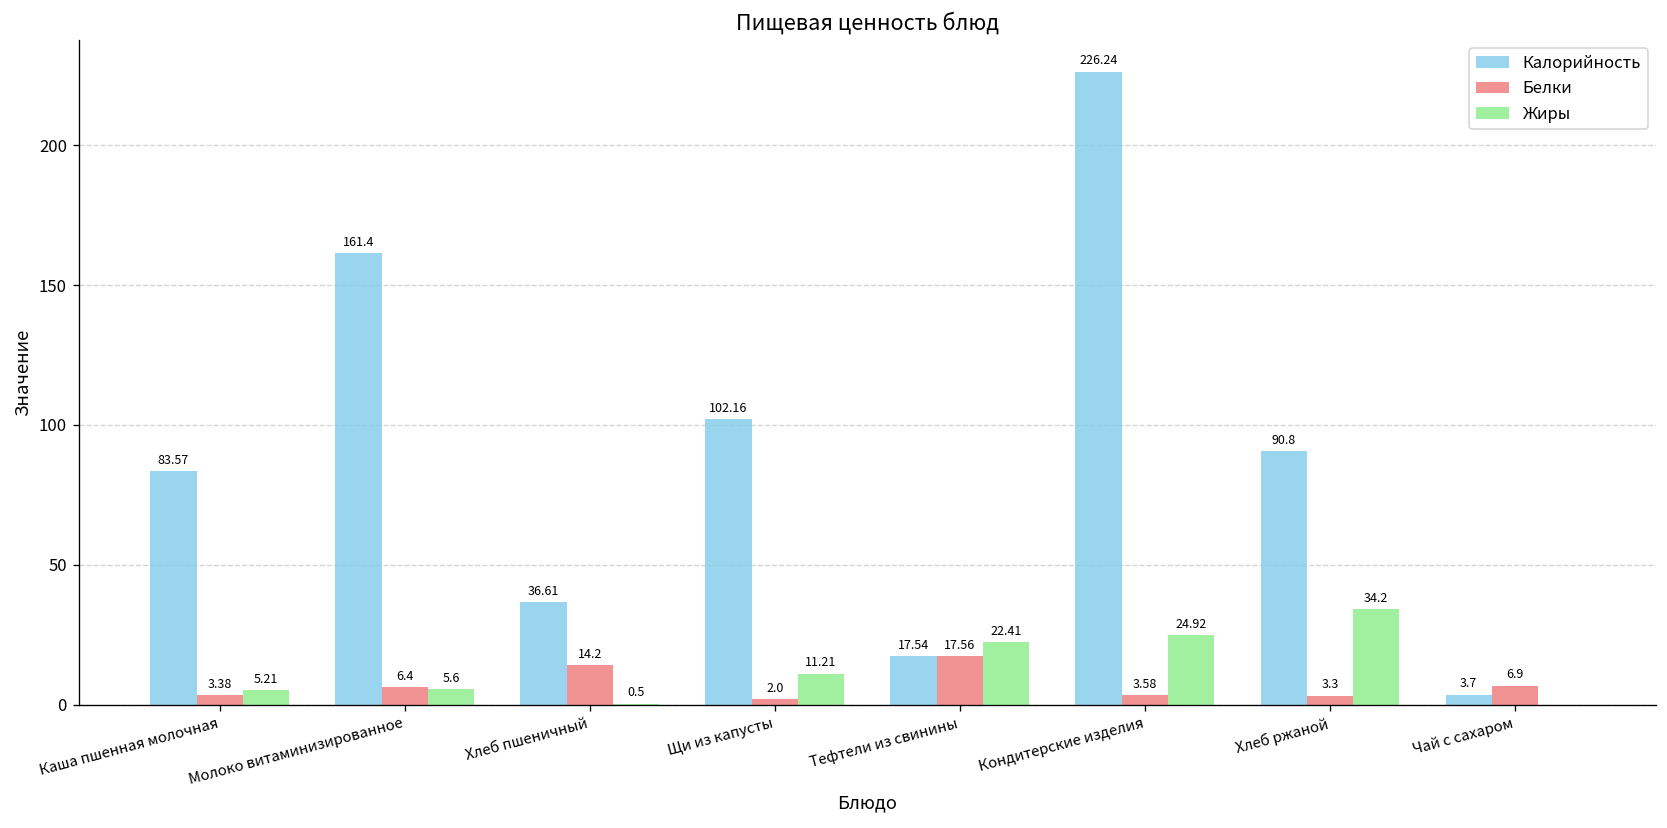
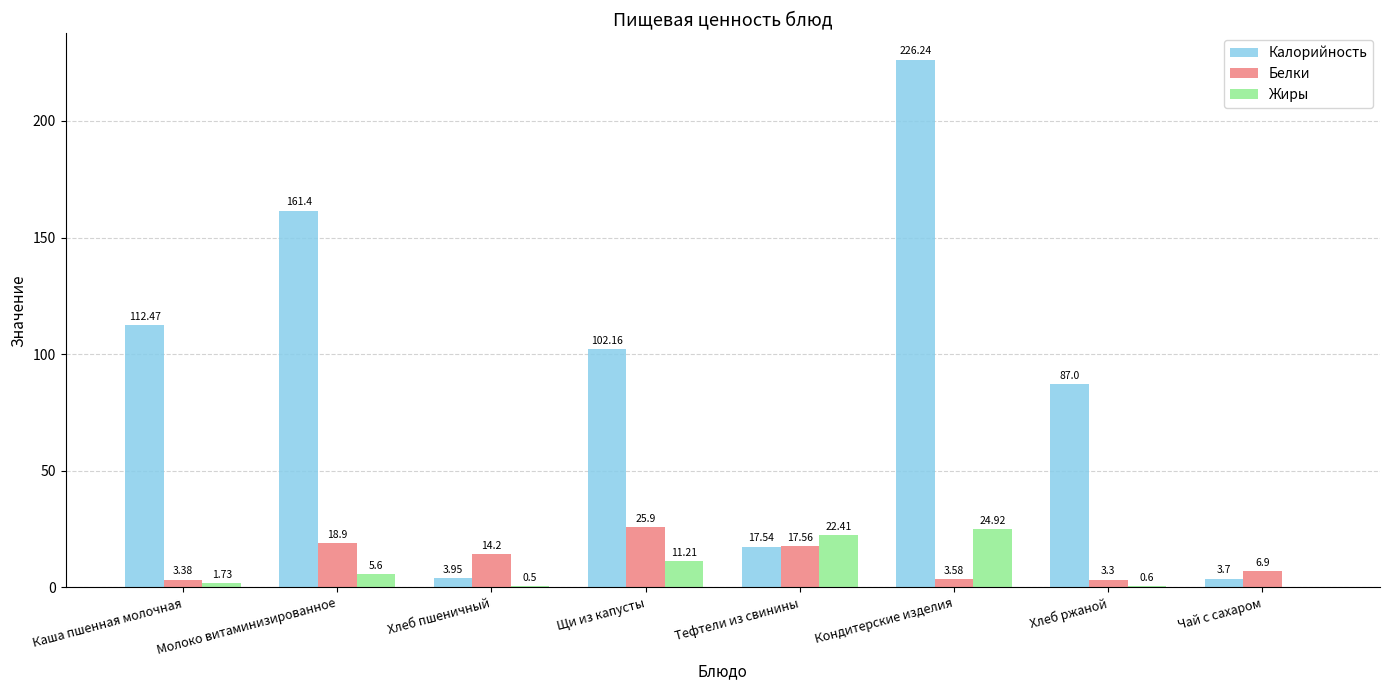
  {
    "Калорийность": {
-     "Каша пшенная молочная": 83.57,
+     "Каша пшенная молочная": 112.47,
      "Молоко витаминизированное": 161.4,
-     "Хлеб пшеничный": 36.61,
+     "Хлеб пшеничный": 3.95,
      "Щи из капусты": 102.16,
      "Тефтели из свинины": 17.54,
      "Кондитерские изделия": 226.24,
-     "Хлеб ржаной": 90.8,
+     "Хлеб ржаной": 87.0,
      "Чай с сахаром": 3.7
    },
    "Белки": {
      "Каша пшенная молочная": 3.38,
-     "Молоко витаминизированное": 6.4,
+     "Молоко витаминизированное": 18.9,
      "Хлеб пшеничный": 14.2,
-     "Щи из капусты": 2.0,
+     "Щи из капусты": 25.9,
      "Тефтели из свинины": 17.56,
      "Кондитерские изделия": 3.58,
      "Хлеб ржаной": 3.3,
      "Чай с сахаром": 6.9
    },
    "Жиры": {
-     "Каша пшенная молочная": 5.21,
+     "Каша пшенная молочная": 1.73,
      "Молоко витаминизированное": 5.6,
      "Хлеб пшеничный": 0.5,
      "Щи из капусты": 11.21,
      "Тефтели из свинины": 22.41,
      "Кондитерские изделия": 24.92,
-     "Хлеб ржаной": 34.2
+     "Хлеб ржаной": 0.6
    }
  }
